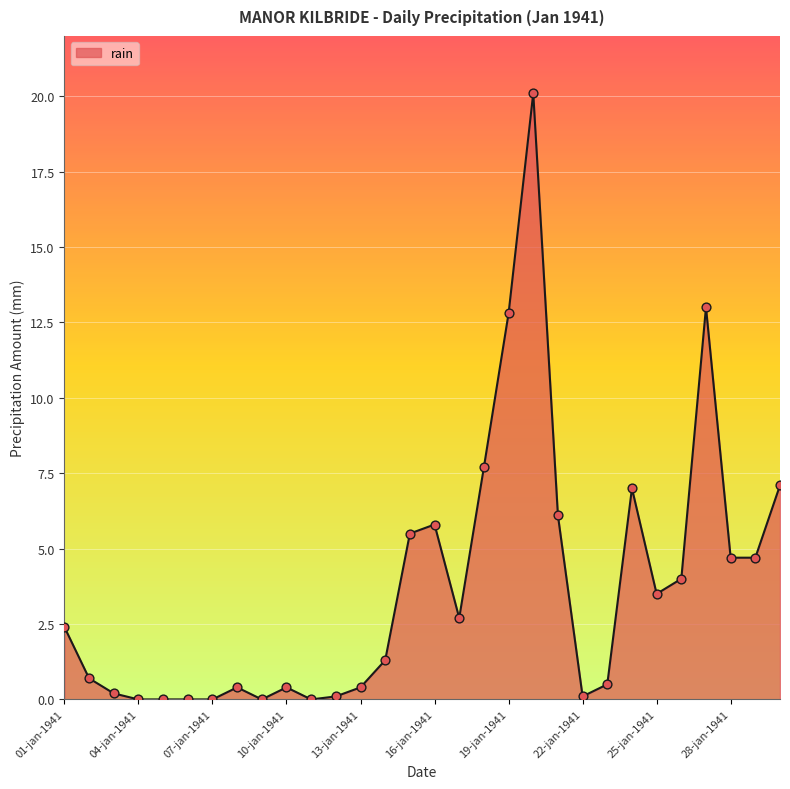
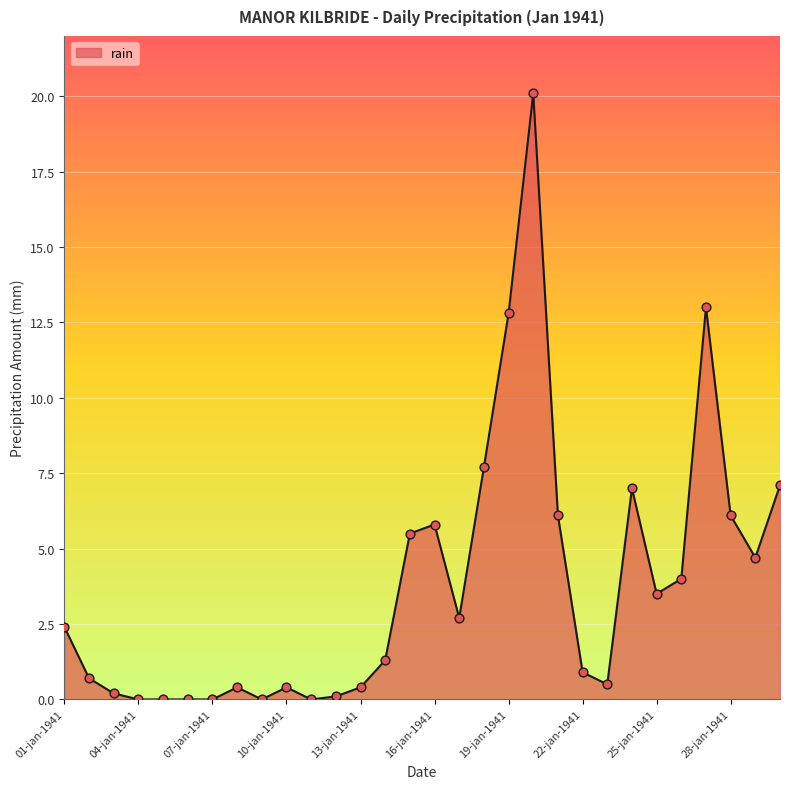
  {
    "01-jan-1941": 2.4,
    "04-jan-1941": 0.0,
    "07-jan-1941": 0.0,
    "10-jan-1941": 0.4,
    "13-jan-1941": 0.4,
    "16-jan-1941": 5.8,
    "19-jan-1941": 12.8,
-   "22-jan-1941": 0.1,
+   "22-jan-1941": 0.9,
    "25-jan-1941": 3.5,
-   "28-jan-1941": 4.7
+   "28-jan-1941": 6.1
  }
